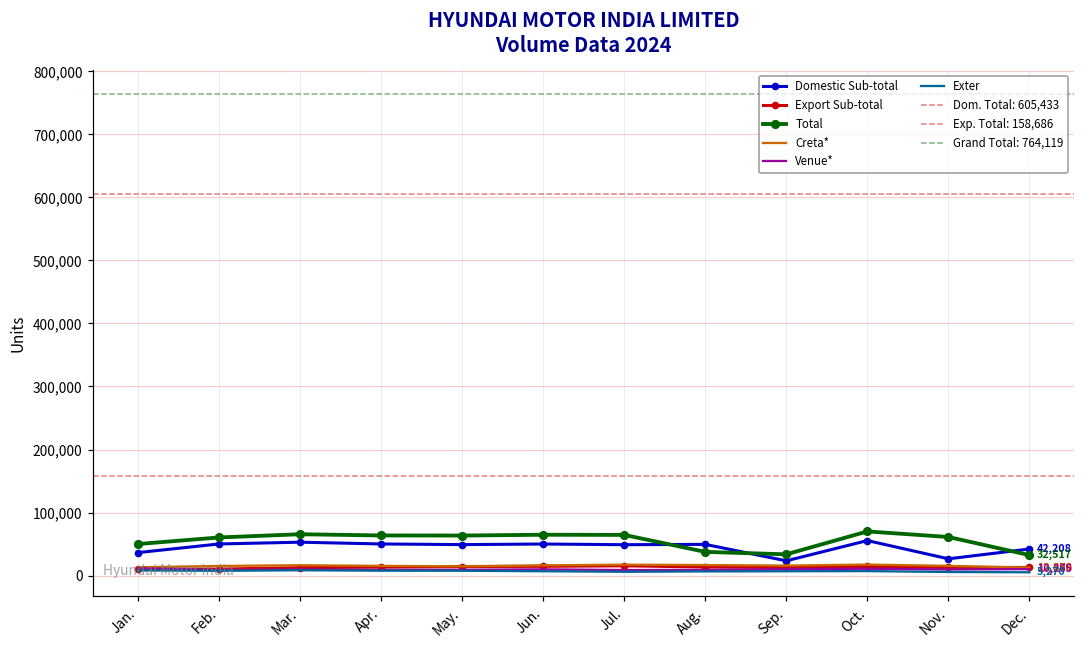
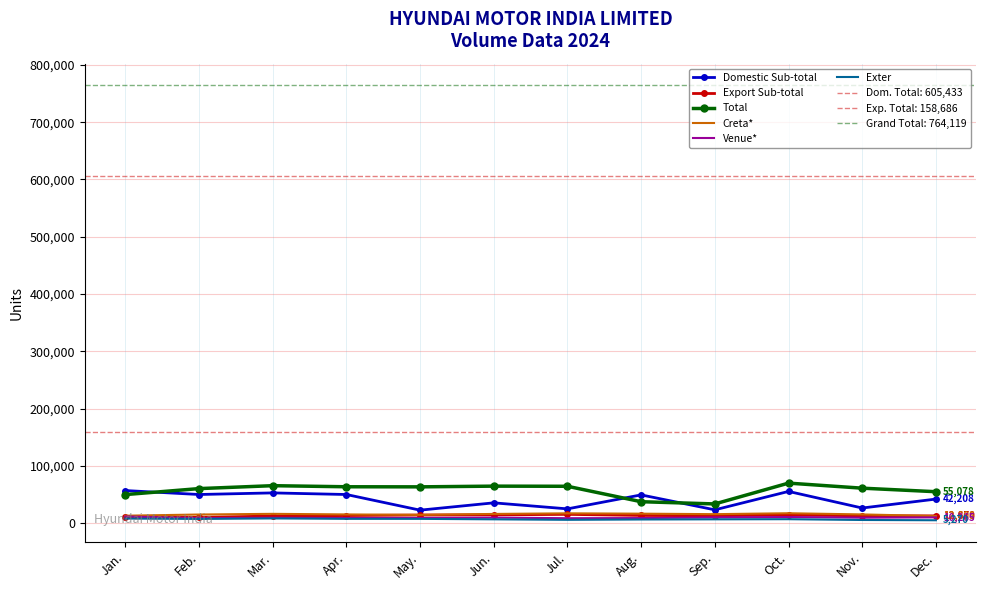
  {
    "Domestic Sub-total": {
-     "Jan.": "40,000",
+     "Jan.": "60,000",
      "Feb.": "50,000",
      "Mar.": "50,000",
      "Apr.": "50,000",
-     "May.": "50,000",
-     "Jun.": "50,000",
-     "Jul.": "50,000",
+     "May.": "20,000",
+     "Jun.": "40,000",
+     "Jul.": "30,000",
      "Aug.": "50,000",
      "Sep.": "20,000",
      "Oct.": "60,000",
      "Nov.": "30,000"
    },
    "Total": {
-     "Dec.": "32,517"
+     "Dec.": "55,078"
    },
    "Creta*": {
      "Feb.": "20,000"
    }
  }
